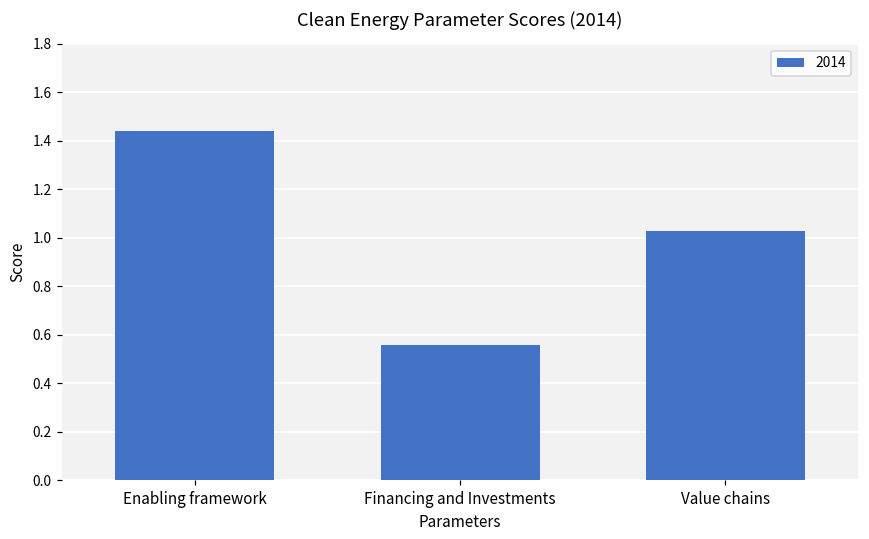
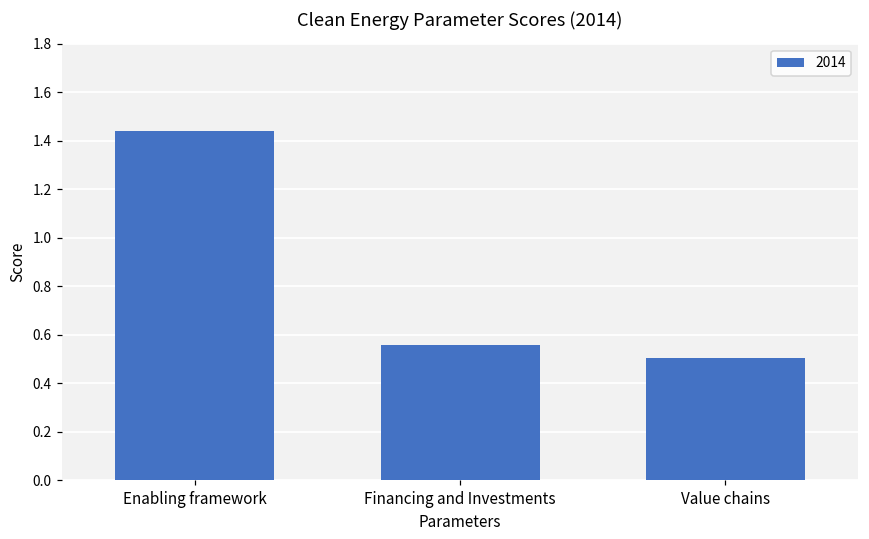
  {
    "Enabling framework": 1.44,
    "Financing and Investments": 0.56,
-   "Value chains": 1.03
+   "Value chains": 0.50
  }
